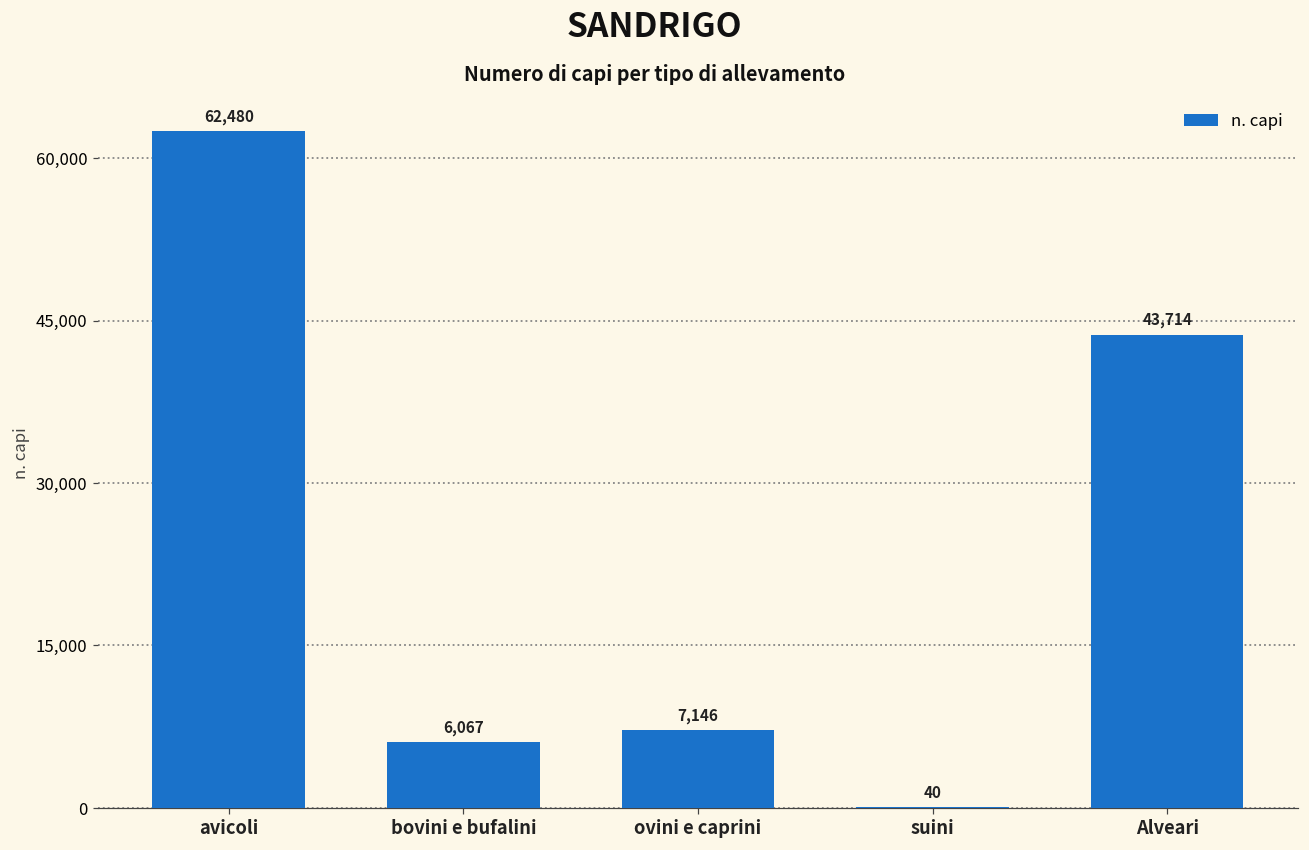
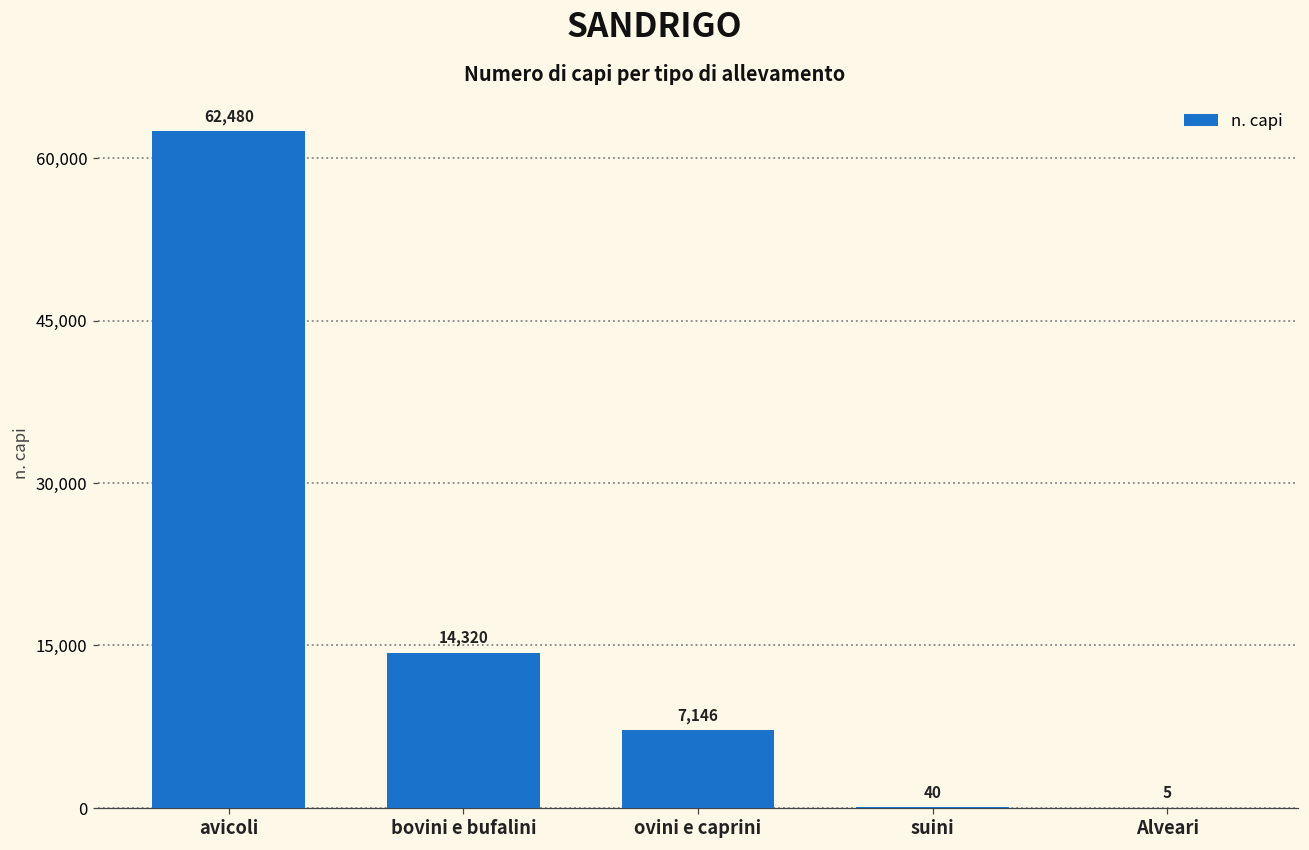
  {
    "avicoli": "62,480",
-   "bovini e bufalini": "6,067",
+   "bovini e bufalini": "14,320",
    "ovini e caprini": "7,146",
    "suini": "40",
-   "Alveari": "43,714"
+   "Alveari": "5"
  }
